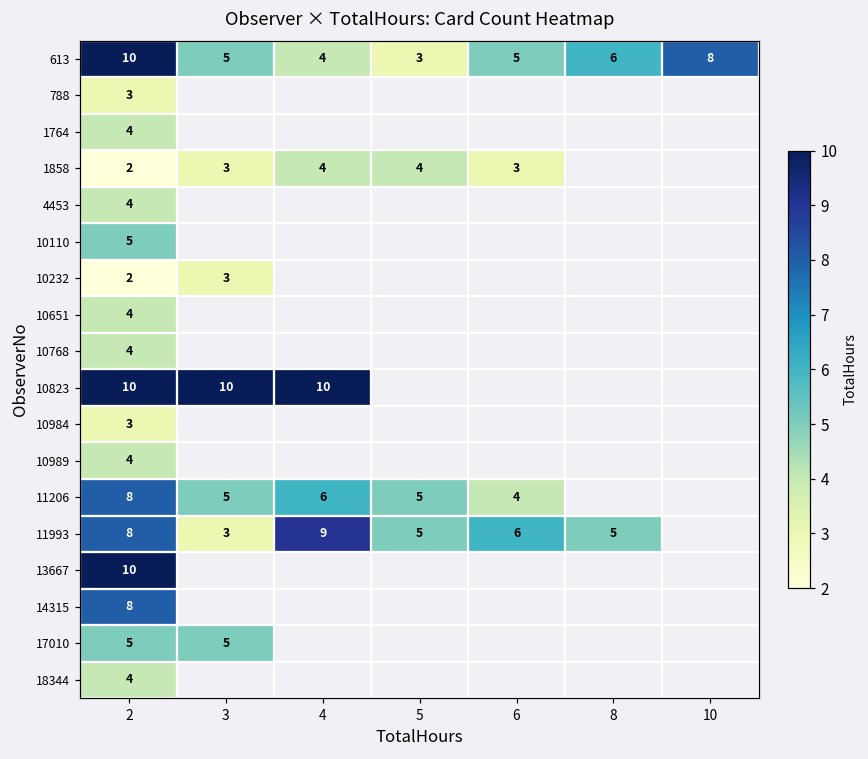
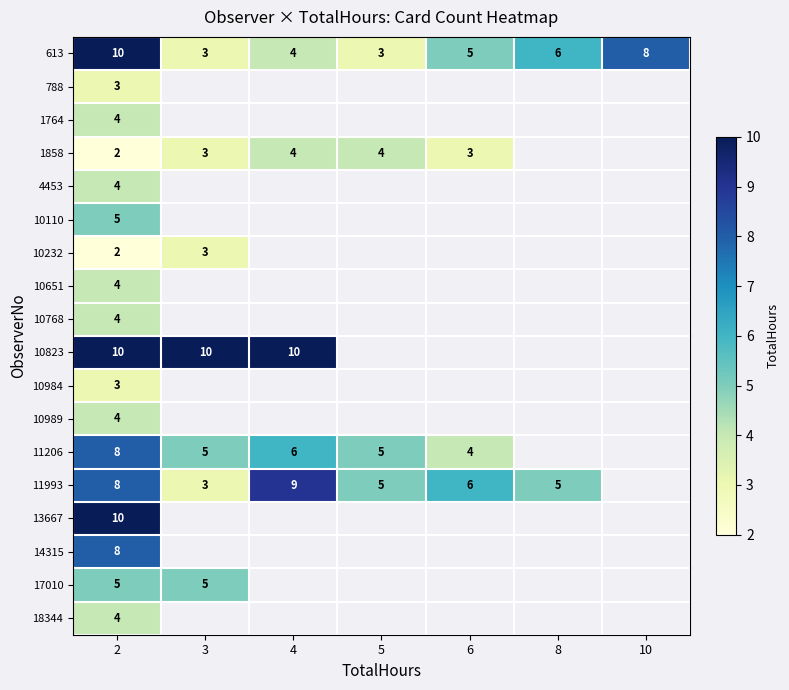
  {
    "613": {
      "2": 10,
-     "3": 5,
+     "3": 3,
      "4": 4,
      "5": 3,
      "6": 5,
      "8": 6,
      "10": 8
    },
    "788": {
      "2": 3
    },
    "1764": {
      "2": 4
    },
    "1858": {
      "2": 2,
      "3": 3,
      "4": 4,
      "5": 4,
      "6": 3
    },
    "4453": {
      "2": 4
    },
    "10110": {
      "2": 5
    },
    "10232": {
      "2": 2,
      "3": 3
    },
    "10651": {
      "2": 4
    },
    "10768": {
      "2": 4
    },
    "10823": {
      "2": 10,
      "3": 10,
      "4": 10
    },
    "10984": {
      "2": 3
    },
    "10989": {
      "2": 4
    },
    "11206": {
      "2": 8,
      "3": 5,
      "4": 6,
      "5": 5,
      "6": 4
    },
    "11993": {
      "2": 8,
      "3": 3,
      "4": 9,
      "5": 5,
      "6": 6,
      "8": 5
    },
    "13667": {
      "2": 10
    },
    "14315": {
      "2": 8
    },
    "17010": {
      "2": 5,
      "3": 5
    },
    "18344": {
      "2": 4
    }
  }
